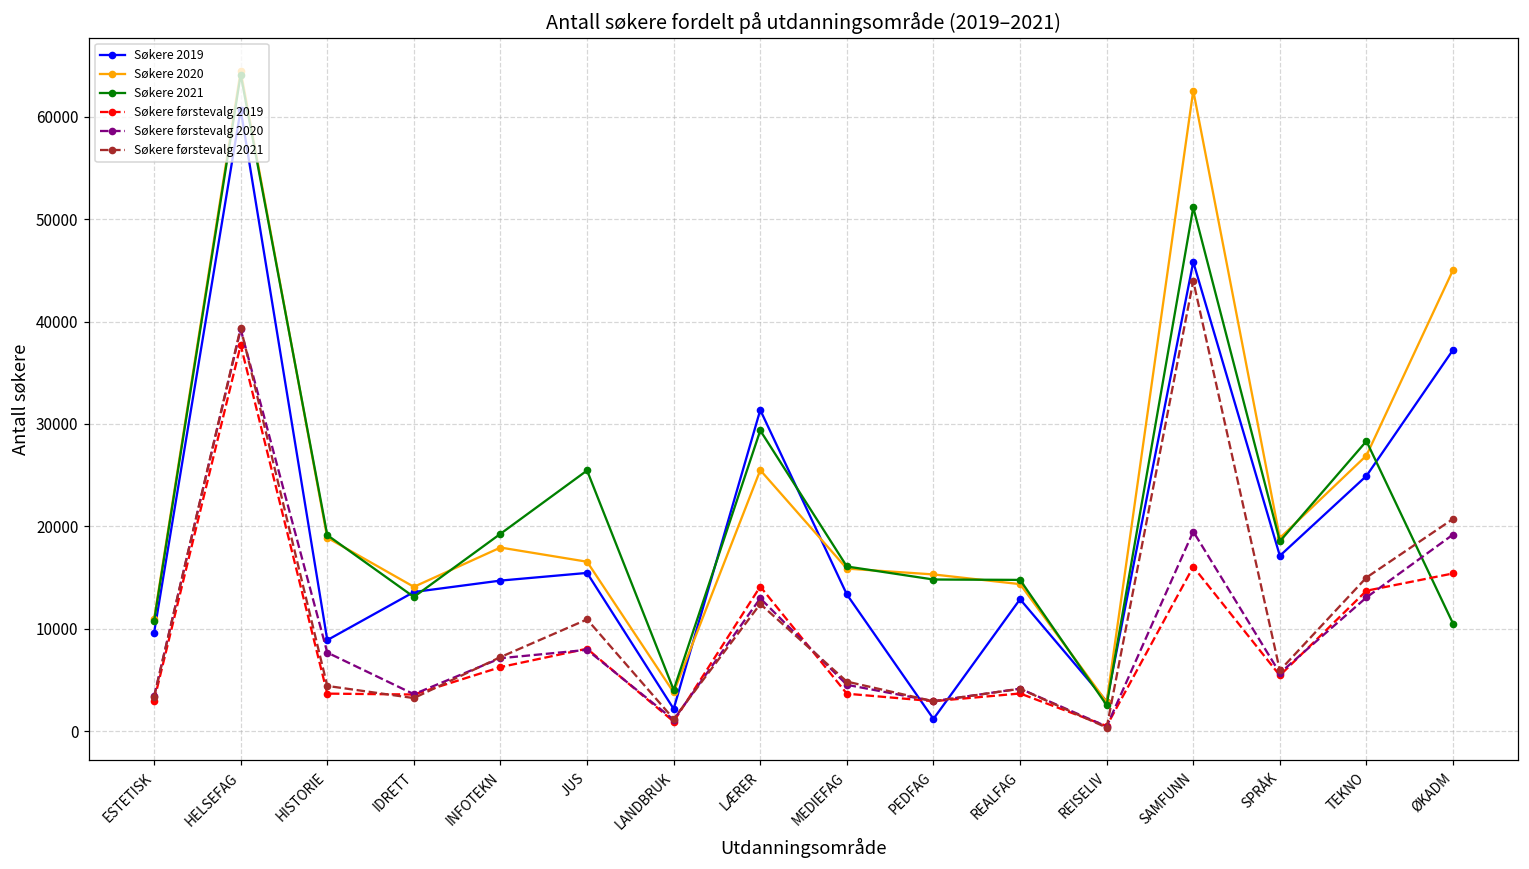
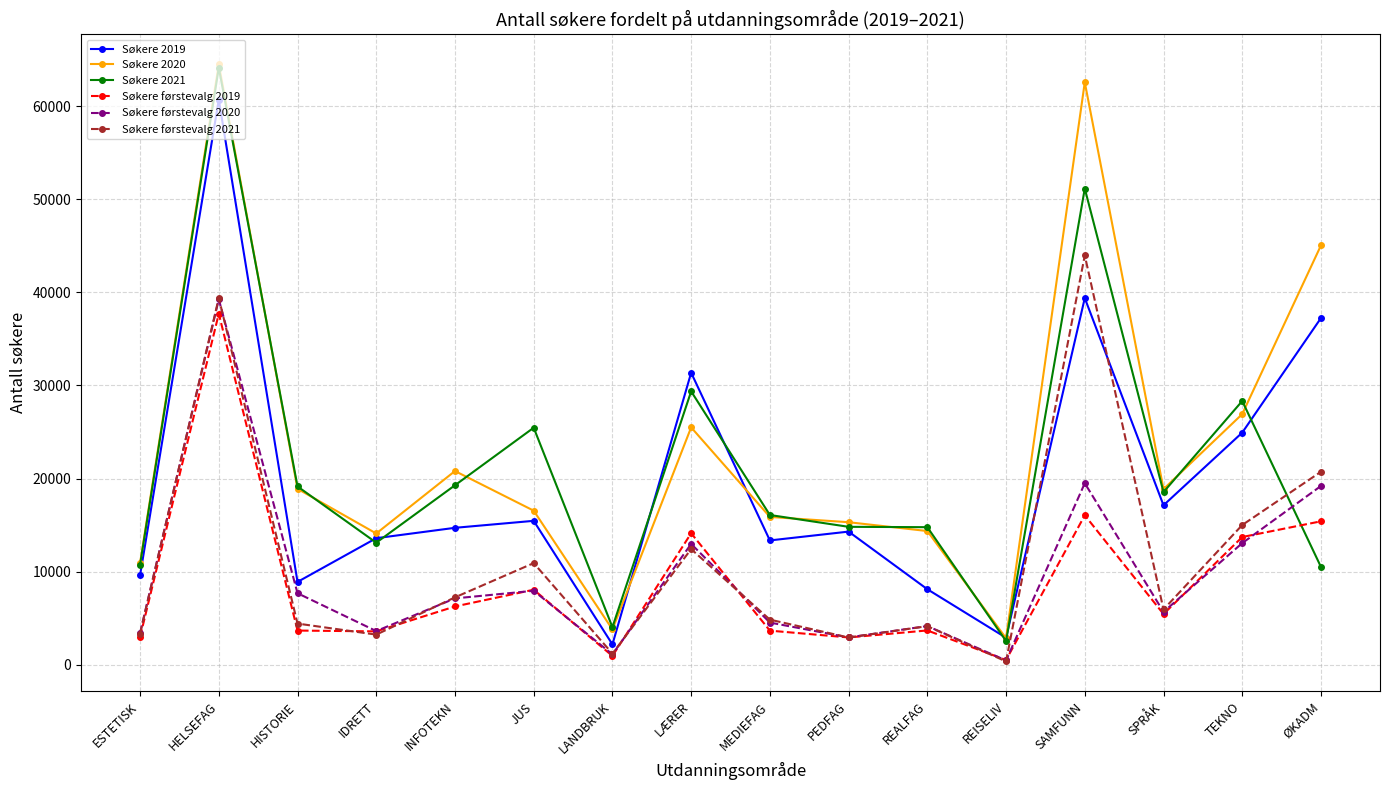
  {
    "Søkere 2019": {
      "ESTETISK": 10000,
      "HISTORIE": 9000,
      "IDRETT": 14000,
      "INFOTEKN": 15000,
      "JUS": 15000,
      "LANDBRUK": 2000,
      "LÆRER": 31000,
      "MEDIEFAG": 13000,
-     "PEDFAG": 1000,
-     "REALFAG": 13000,
-     "SAMFUNN": 46000,
+     "PEDFAG": 14000,
+     "REALFAG": 8000,
+     "SAMFUNN": 39000,
      "SPRÅK": 17000,
      "TEKNO": 25000,
      "ØKADM": 37000
    },
    "Søkere 2020": {
      "IDRETT": 14000,
-     "INFOTEKN": 18000,
+     "INFOTEKN": 21000,
      "JUS": 17000,
      "LÆRER": 25000,
      "PEDFAG": 15000,
      "REALFAG": 14000,
      "SAMFUNN": 63000,
      "SPRÅK": 19000,
      "TEKNO": 27000,
      "ØKADM": 45000
    },
    "Søkere 2021": {
      "IDRETT": 13000,
      "INFOTEKN": 19000,
      "JUS": 25000,
      "LÆRER": 29000,
      "PEDFAG": 15000,
      "REALFAG": 15000,
      "REISELIV": 3000,
      "SAMFUNN": 51000,
      "SPRÅK": 19000,
      "TEKNO": 28000,
      "ØKADM": 11000
    },
    "Søkere førstevalg 2019": {
      "ESTETISK": 3000,
      "HELSEFAG": 38000,
      "HISTORIE": 4000,
      "INFOTEKN": 6000,
      "LÆRER": 14000,
      "MEDIEFAG": 4000,
      "REALFAG": 4000,
      "SAMFUNN": 16000,
      "TEKNO": 14000,
      "ØKADM": 15000
    },
    "Søkere førstevalg 2020": {
      "HISTORIE": 8000,
      "LÆRER": 13000,
      "MEDIEFAG": 5000,
      "SAMFUNN": 19000,
      "TEKNO": 13000,
      "ØKADM": 19000
    },
    "Søkere førstevalg 2021": {
      "HISTORIE": 4000,
      "IDRETT": 3000,
      "JUS": 11000,
      "LÆRER": 12000,
      "MEDIEFAG": 5000,
      "SAMFUNN": 44000,
      "TEKNO": 15000,
      "ØKADM": 21000
    }
  }
